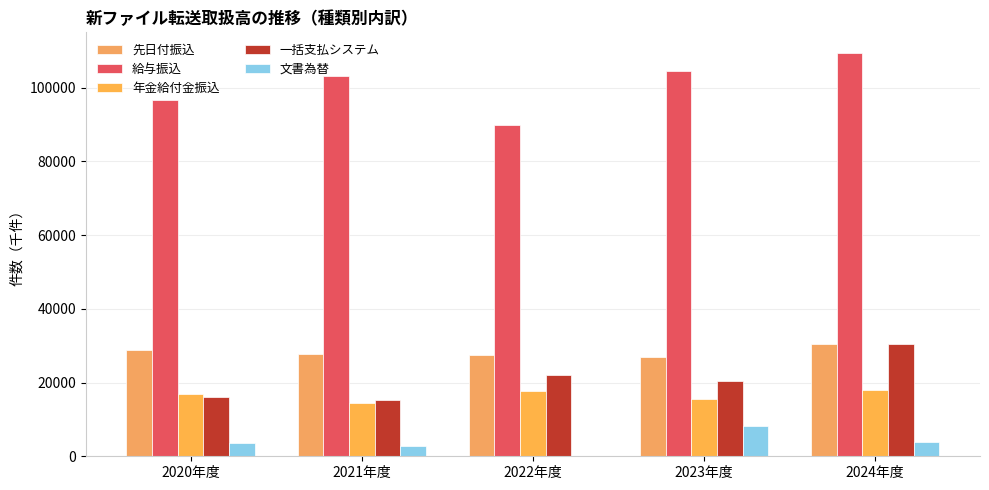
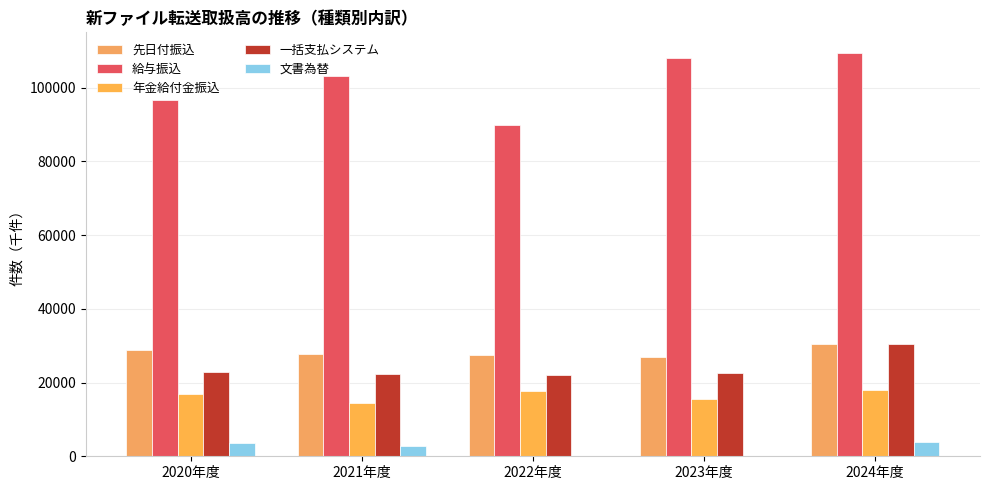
  {
    "給与振込": {
      "2020年度": 97000,
      "2021年度": 103000,
      "2022年度": 90000,
-     "2023年度": 104000,
+     "2023年度": 108000,
      "2024年度": 110000
    },
    "一括支払システム": {
-     "2020年度": 16000,
-     "2021年度": 15000,
+     "2020年度": 23000,
+     "2021年度": 22000,
      "2022年度": 22000,
-     "2023年度": 20000,
+     "2023年度": 23000,
      "2024年度": 30000
    },
    "文書為替": {
      "2020年度": 4000,
      "2021年度": 3000,
-     "2023年度": 8000,
+     "2023年度": 0,
      "2024年度": 4000
    }
  }
